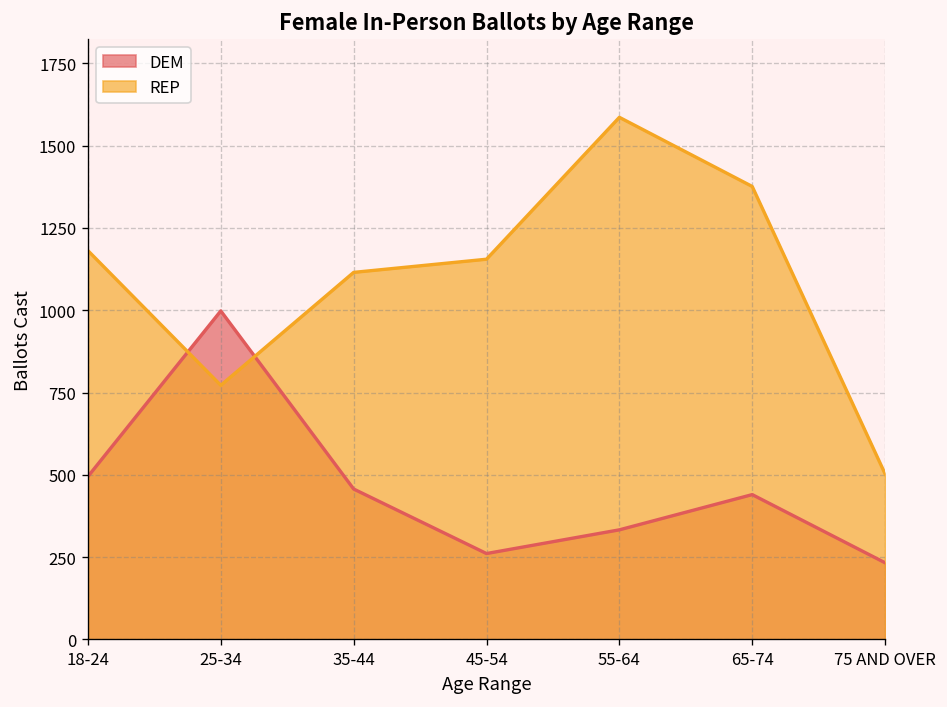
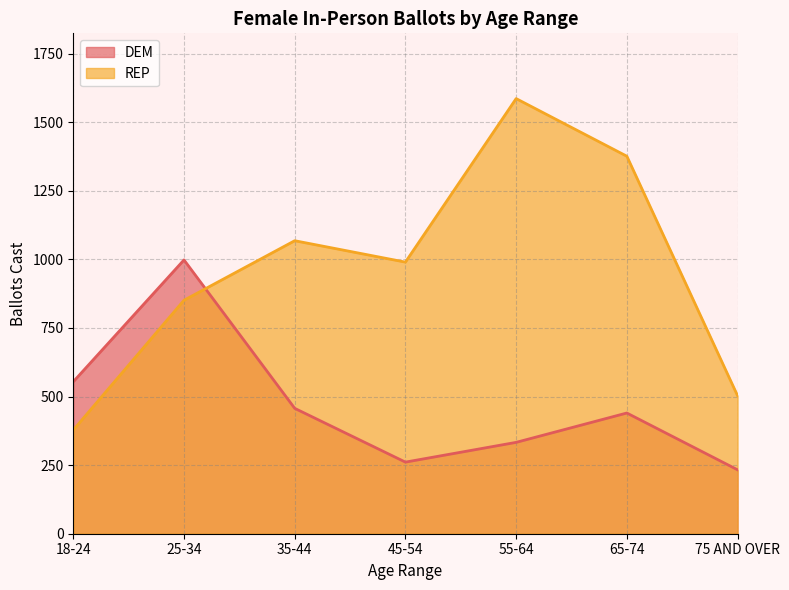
  {
    "DEM": {
-     "18-24": 500,
+     "18-24": 550,
      "25-34": 1000,
      "35-44": 460,
      "45-54": 260,
      "55-64": 330,
      "65-74": 440,
      "75 AND OVER": 230
    },
    "REP": {
-     "18-24": 1180,
-     "25-34": 770,
-     "35-44": 1120,
-     "45-54": 1160,
+     "18-24": 380,
+     "25-34": 850,
+     "35-44": 1070,
+     "45-54": 990,
      "55-64": 1590,
      "65-74": 1380,
      "75 AND OVER": 500
    }
  }
